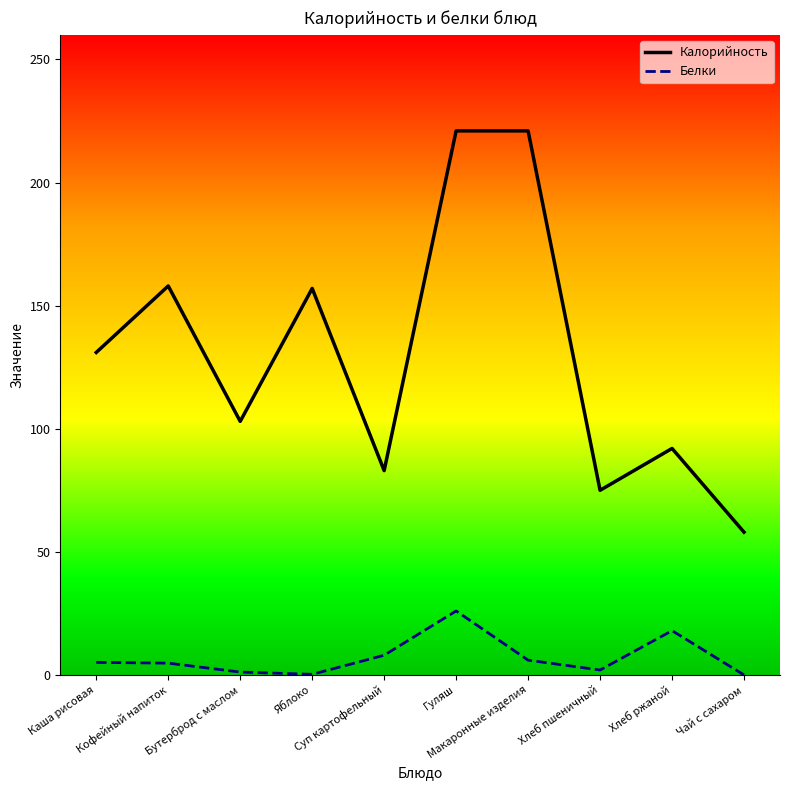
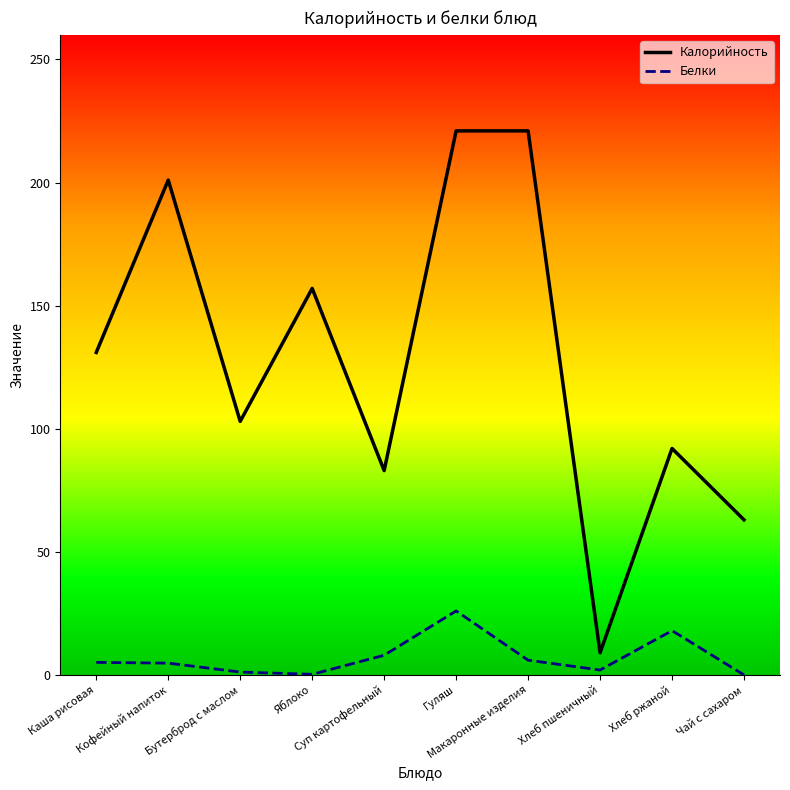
  {
    "Калорийность": {
      "Каша рисовая": 131,
-     "Кофейный напиток": 158,
+     "Кофейный напиток": 201,
      "Бутерброд с маслом": 103,
      "Яблоко": 157,
      "Суп картофельный": 83,
      "Гуляш": 221,
      "Макаронные изделия": 221,
-     "Хлеб пшеничный": 75,
+     "Хлеб пшеничный": 9,
      "Хлеб ржаной": 92,
-     "Чай с сахаром": 58
+     "Чай с сахаром": 63
    },
    "Белки": {
      "Каша рисовая": 5,
      "Кофейный напиток": 5,
      "Бутерброд с маслом": 1,
      "Яблоко": 0,
      "Суп картофельный": 8,
      "Гуляш": 26,
      "Макаронные изделия": 6,
      "Хлеб пшеничный": 2,
      "Хлеб ржаной": 18,
      "Чай с сахаром": 0
    }
  }
